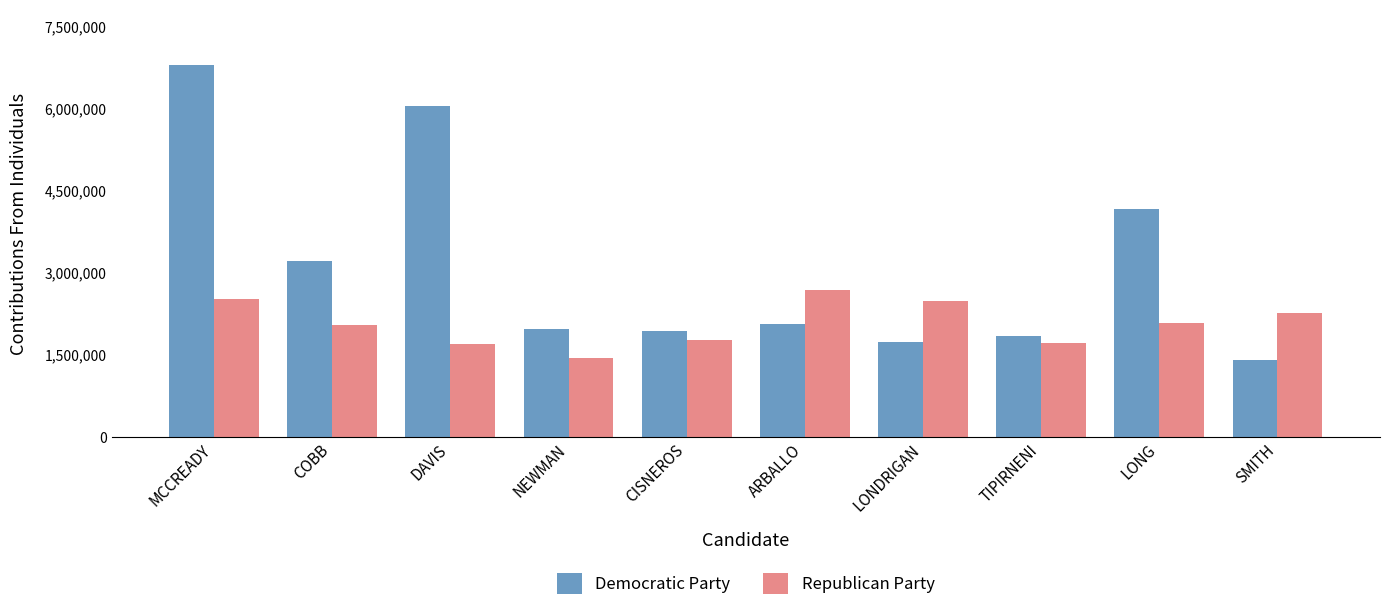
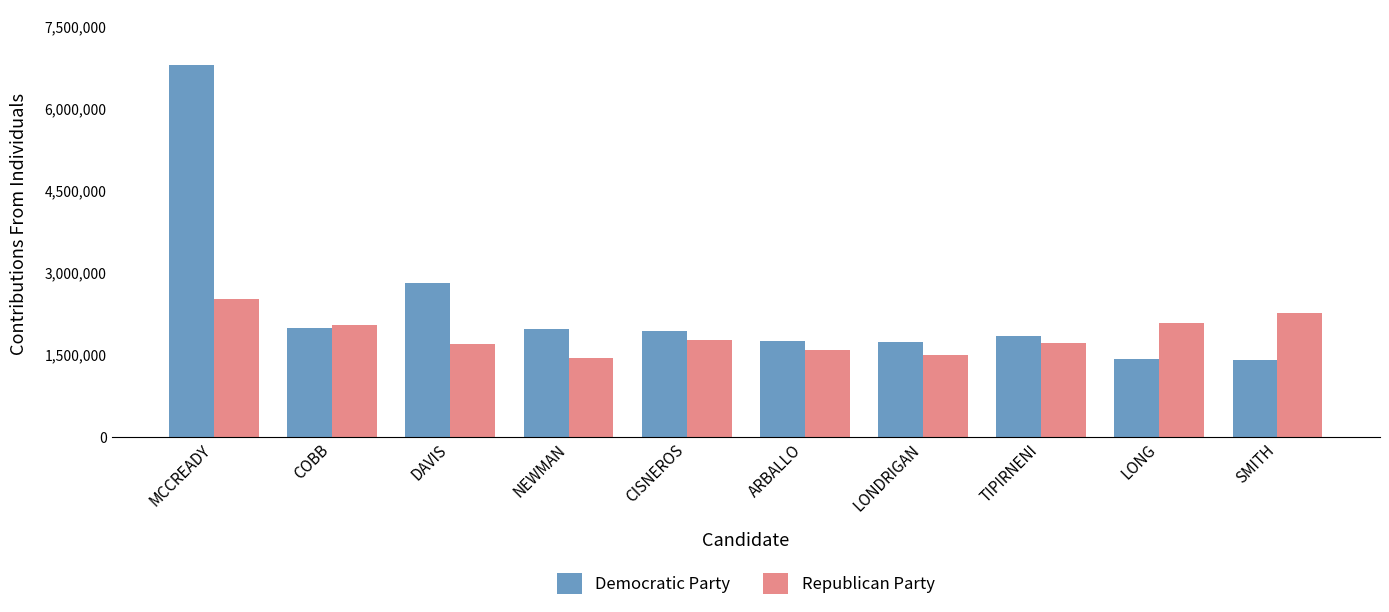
  {
    "Democratic Party": {
      "MCCREADY": "6,800,000",
-     "COBB": "3,200,000",
-     "DAVIS": "6,000,000",
+     "COBB": "2,000,000",
+     "DAVIS": "2,800,000",
      "NEWMAN": "2,000,000",
      "CISNEROS": "1,900,000",
-     "ARBALLO": "2,100,000",
+     "ARBALLO": "1,800,000",
      "LONDRIGAN": "1,700,000",
      "TIPIRNENI": "1,800,000",
-     "LONG": "4,200,000",
+     "LONG": "1,400,000",
      "SMITH": "1,400,000"
    },
    "Republican Party": {
      "MCCREADY": "2,500,000",
      "COBB": "2,000,000",
      "DAVIS": "1,700,000",
      "NEWMAN": "1,500,000",
      "CISNEROS": "1,800,000",
-     "ARBALLO": "2,700,000",
-     "LONDRIGAN": "2,500,000",
+     "ARBALLO": "1,600,000",
+     "LONDRIGAN": "1,500,000",
      "TIPIRNENI": "1,700,000",
      "LONG": "2,100,000",
      "SMITH": "2,300,000"
    }
  }
